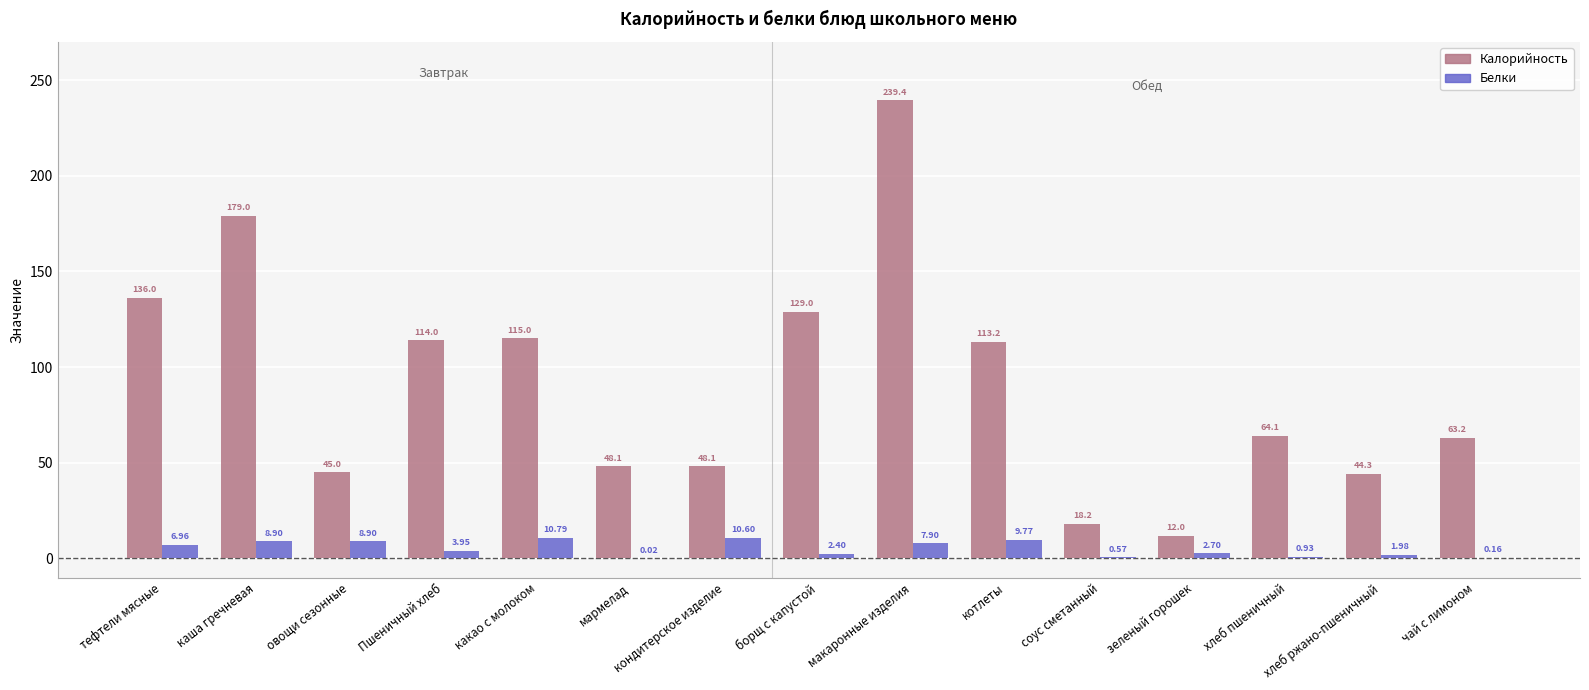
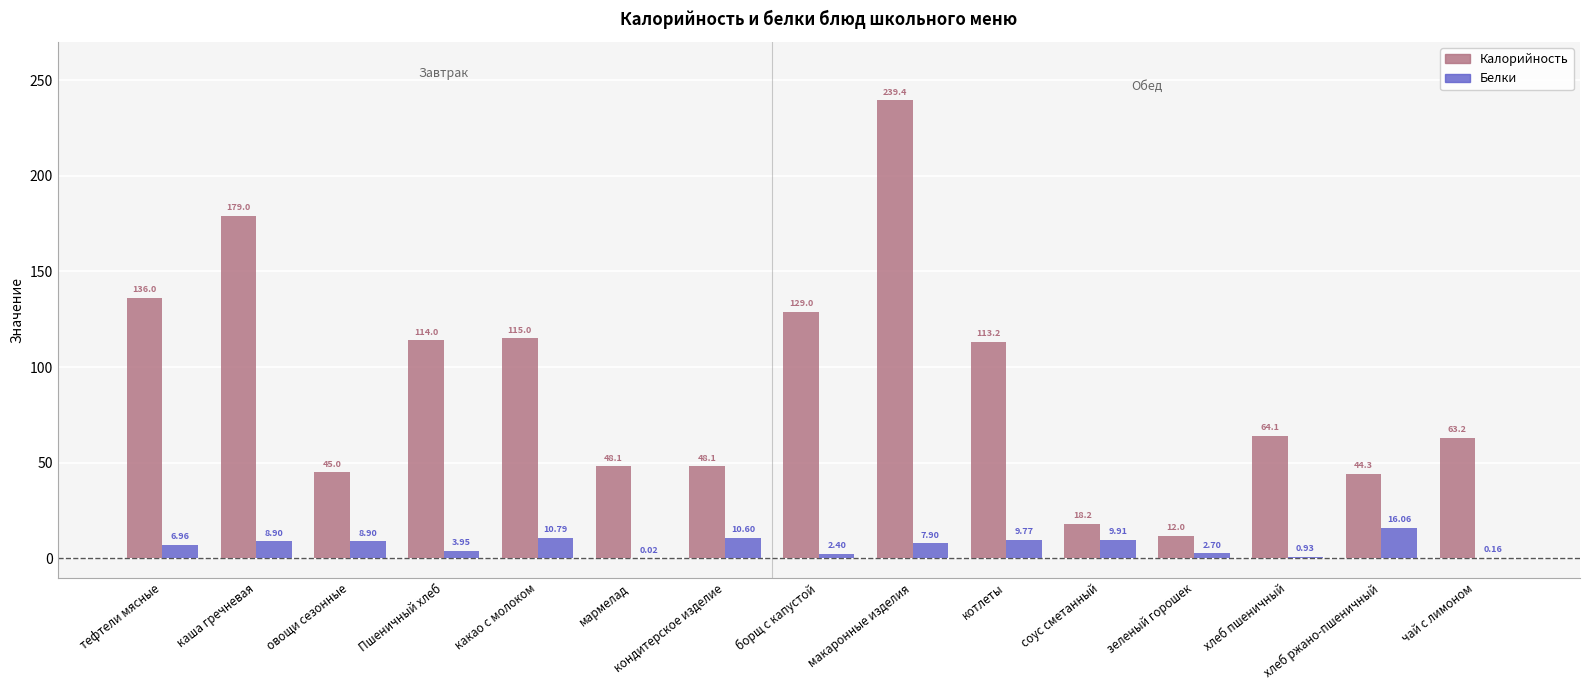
  {
    "Калорийность": {
      "тефтели мясные": 136.0,
      "каша гречневая": 179.0,
      "овощи сезонные": 45.0,
      "Пшеничный хлеб": 114.0,
      "какао с молоком": 115.0,
      "мармелад": 48.1,
      "кондитерское изделие": 48.1,
      "борщ с капустой": 129.0,
      "макаронные изделия": 239.4,
      "котлеты": 113.2,
      "соус сметанный": 18.2,
      "зеленый горошек": 12.0,
      "хлеб пшеничный": 64.1,
      "хлеб ржано-пшеничный": 44.3,
      "чай с лимоном": 63.2
    },
    "Белки": {
      "тефтели мясные": 6.96,
      "каша гречневая": 8.90,
      "овощи сезонные": 8.90,
      "Пшеничный хлеб": 3.95,
      "какао с молоком": 10.79,
      "мармелад": 0.02,
      "кондитерское изделие": 10.60,
      "борщ с капустой": 2.40,
      "макаронные изделия": 7.90,
      "котлеты": 9.77,
-     "соус сметанный": 0.57,
+     "соус сметанный": 9.91,
      "зеленый горошек": 2.70,
      "хлеб пшеничный": 0.93,
-     "хлеб ржано-пшеничный": 1.98,
+     "хлеб ржано-пшеничный": 16.06,
      "чай с лимоном": 0.16
    }
  }
